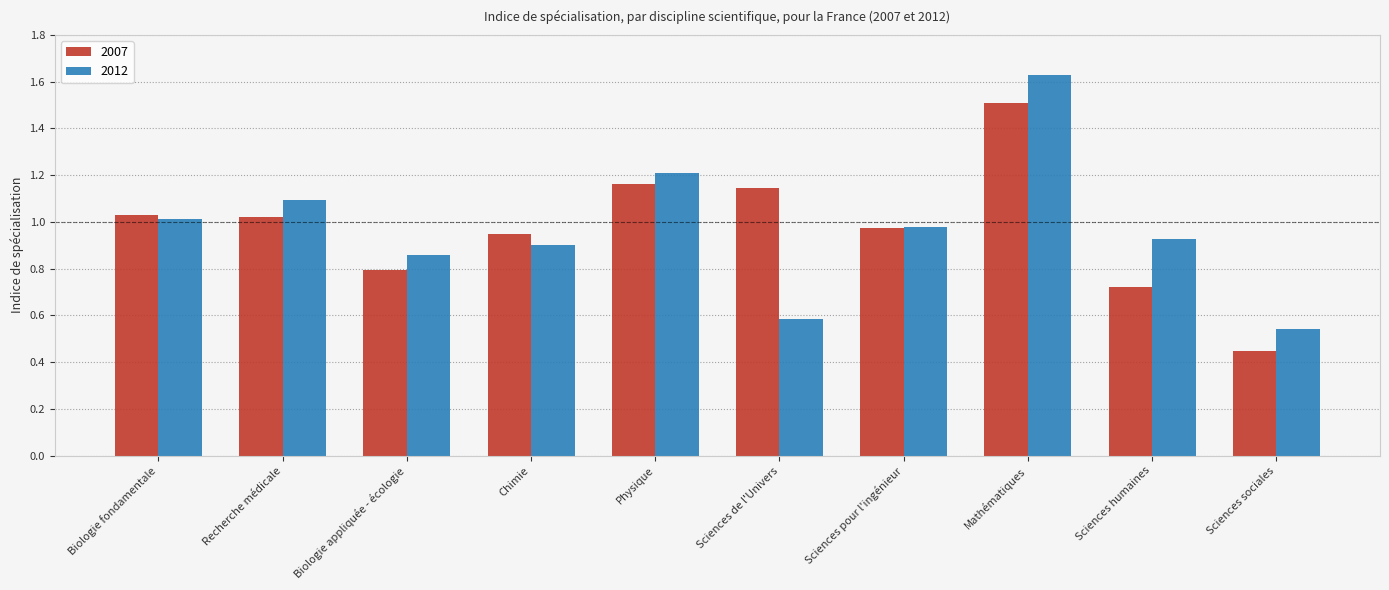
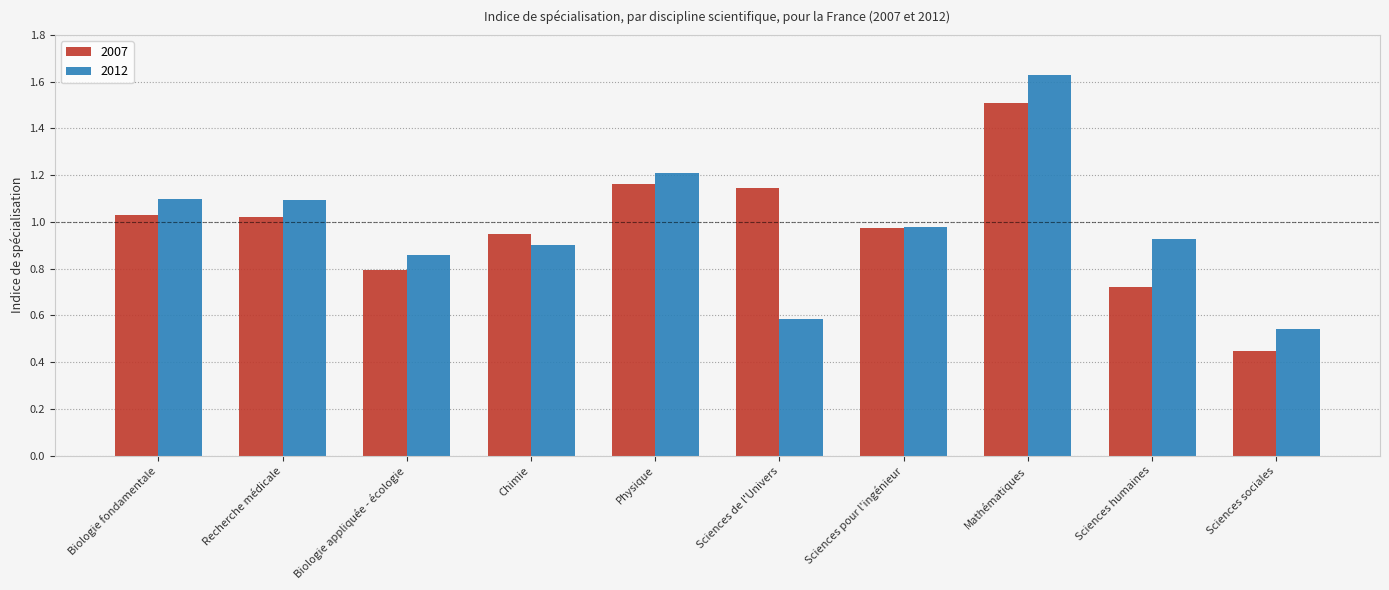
  {
    "2007": {
      "Biologie fondamentale": 1.03,
      "Recherche médicale": 1.02,
      "Biologie appliquée - écologie": 0.79,
      "Chimie": 0.95,
      "Physique": 1.16,
      "Sciences de l'Univers": 1.14,
      "Sciences pour l'ingénieur": 0.97,
      "Mathématiques": 1.51,
      "Sciences humaines": 0.72,
      "Sciences sociales": 0.45
    },
    "2012": {
-     "Biologie fondamentale": 1.01,
+     "Biologie fondamentale": 1.10,
      "Recherche médicale": 1.09,
      "Biologie appliquée - écologie": 0.86,
      "Chimie": 0.90,
      "Physique": 1.21,
      "Sciences de l'Univers": 0.58,
      "Sciences pour l'ingénieur": 0.98,
      "Mathématiques": 1.63,
      "Sciences humaines": 0.93,
      "Sciences sociales": 0.54
    }
  }
